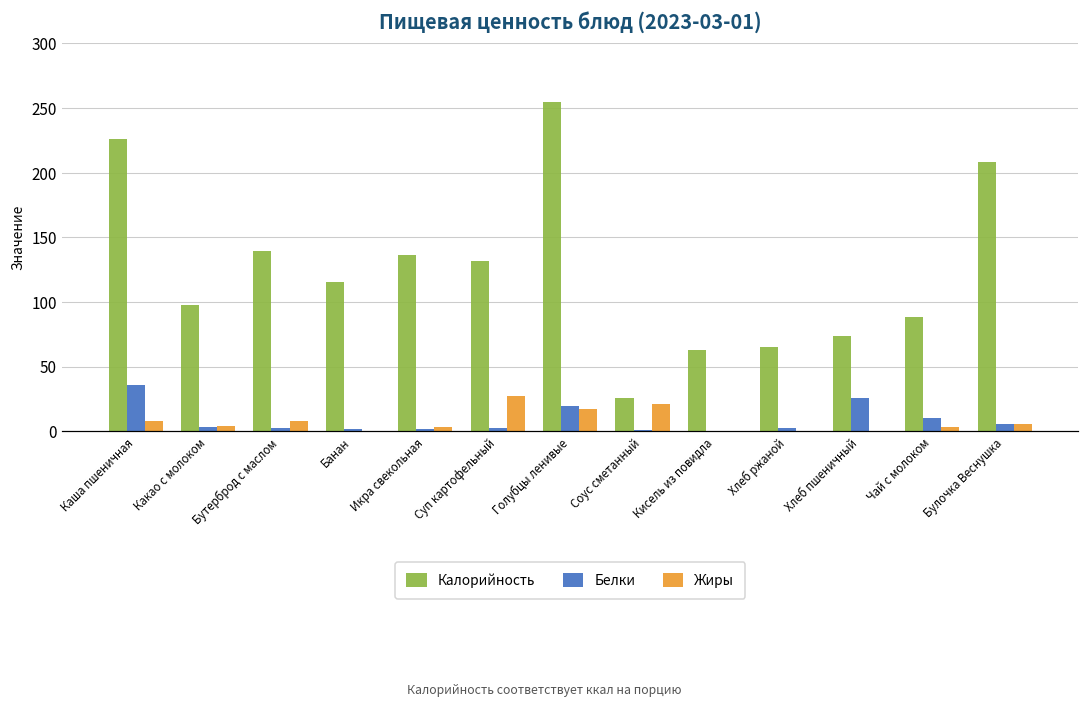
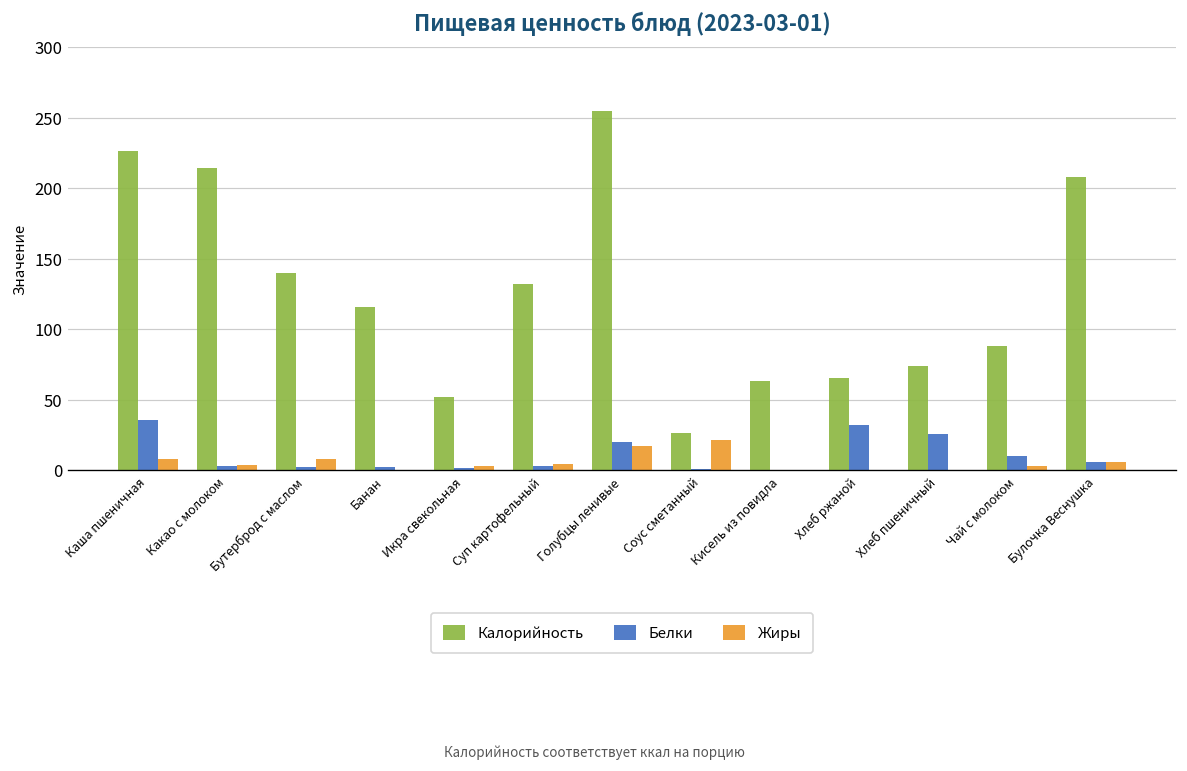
  {
    "Калорийность": {
      "Каша пшеничная": 226,
-     "Какао с молоком": 98,
+     "Какао с молоком": 215,
      "Бутерброд с маслом": 140,
      "Банан": 116,
-     "Икра свекольная": 136,
+     "Икра свекольная": 52,
      "Суп картофельный": 132,
      "Голубцы ленивые": 255,
      "Соус сметанный": 26,
      "Кисель из повидла": 63,
      "Хлеб ржаной": 65,
      "Хлеб пшеничный": 74,
      "Чай с молоком": 88,
      "Булочка Веснушка": 208
    },
    "Белки": {
      "Каша пшеничная": 35,
      "Какао с молоком": 3,
      "Бутерброд с маслом": 2,
      "Суп картофельный": 3,
      "Голубцы ленивые": 20,
-     "Хлеб ржаной": 3,
+     "Хлеб ржаной": 32,
      "Хлеб пшеничный": 26,
      "Чай с молоком": 10,
      "Булочка Веснушка": 6
    },
    "Жиры": {
      "Каша пшеничная": 8,
      "Какао с молоком": 4,
      "Бутерброд с маслом": 8,
      "Икра свекольная": 3,
-     "Суп картофельный": 27,
+     "Суп картофельный": 4,
      "Голубцы ленивые": 17,
      "Соус сметанный": 21,
      "Кисель из повидла": 0,
      "Чай с молоком": 3,
      "Булочка Веснушка": 5
    }
  }
